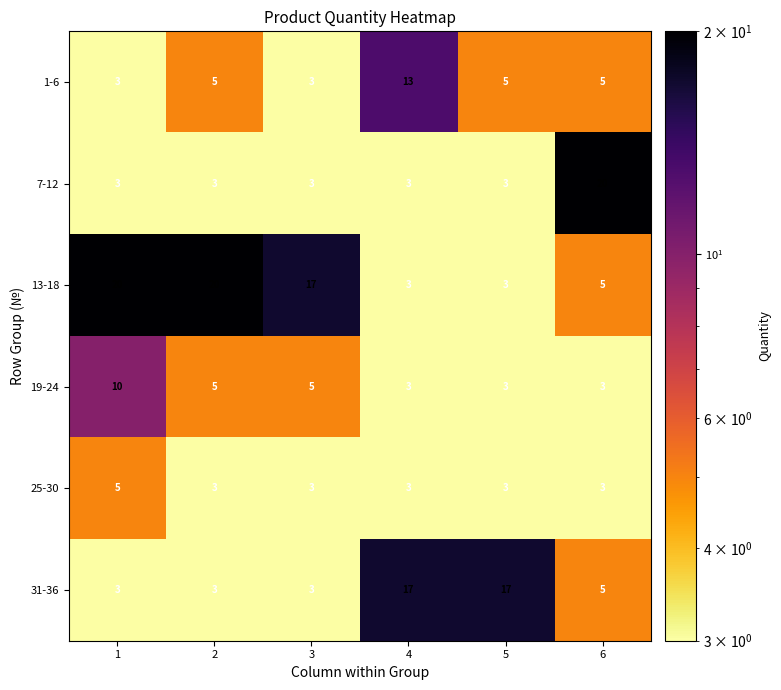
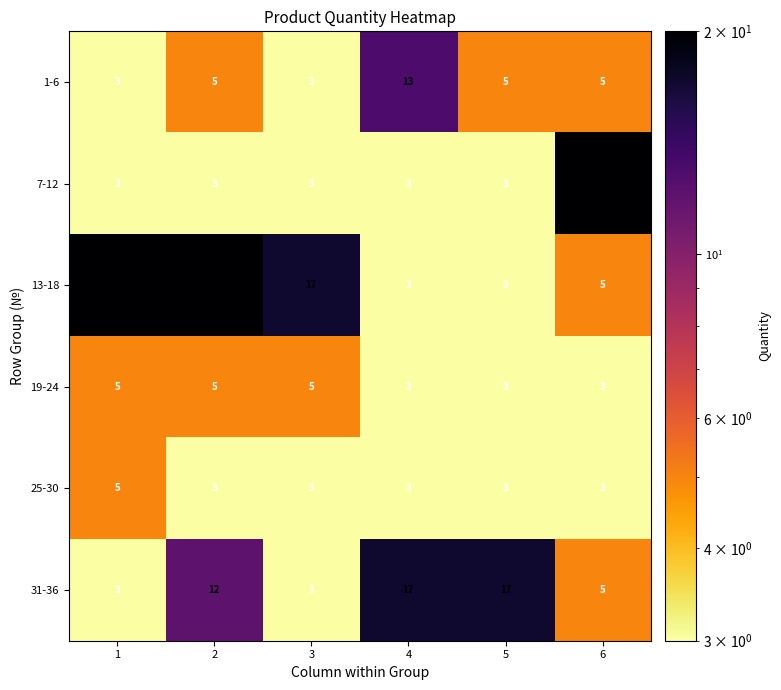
  {
    "1-6": {
      "1": 3,
      "2": 5,
      "3": 3,
      "4": 13,
      "5": 5,
      "6": 5
    },
    "7-12": {
      "1": 3,
      "2": 3,
      "3": 3,
      "4": 3,
      "5": 3
    },
    "13-18": {
      "4": 3,
      "5": 3,
      "6": 5
    },
    "19-24": {
-     "1": 10,
+     "1": 5,
      "2": 5,
      "3": 5,
      "4": 3,
      "5": 3,
      "6": 3
    },
    "25-30": {
      "1": 5,
      "2": 3,
      "3": 3,
      "4": 3,
      "5": 3,
      "6": 3
    },
    "31-36": {
      "1": 3,
-     "2": 3,
+     "2": 12,
      "3": 3,
      "6": 5
    }
  }
